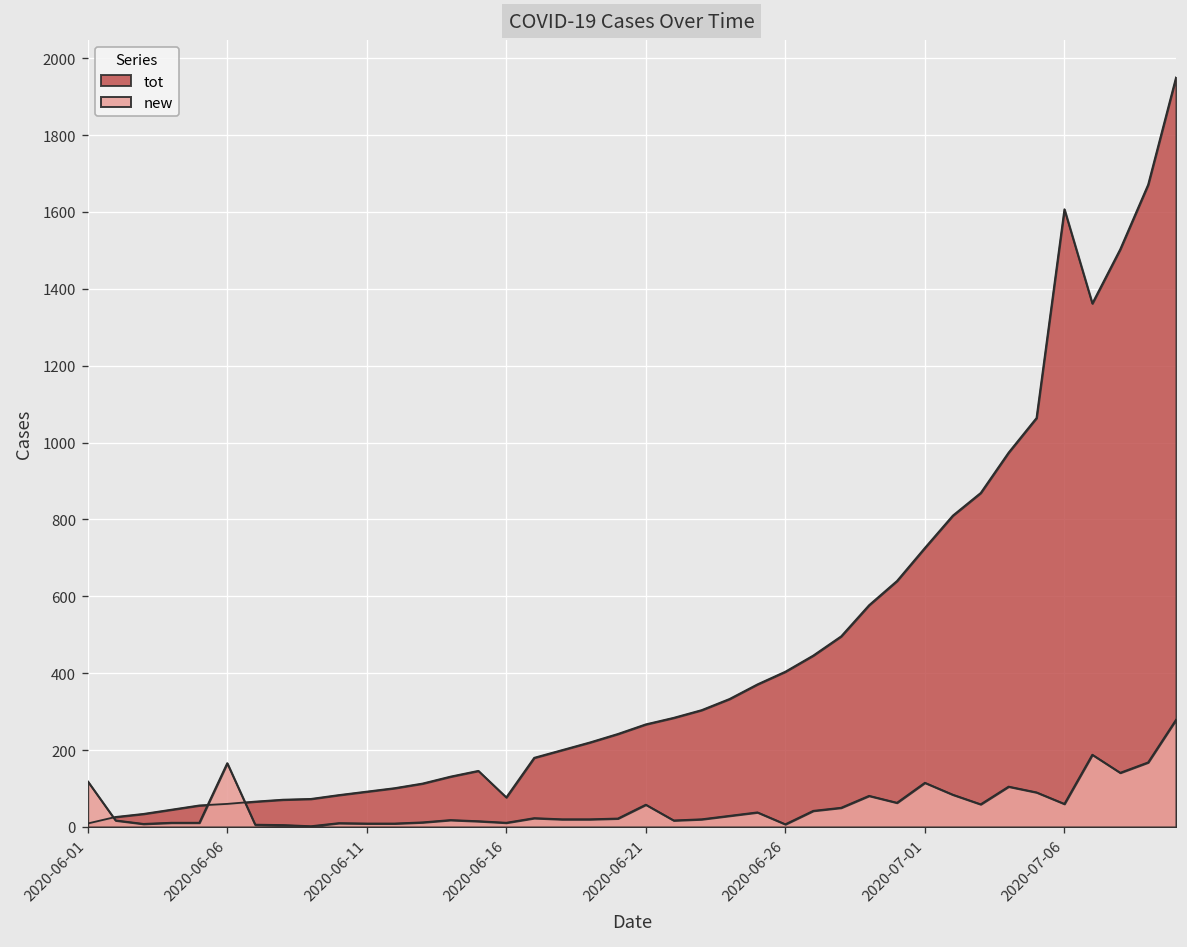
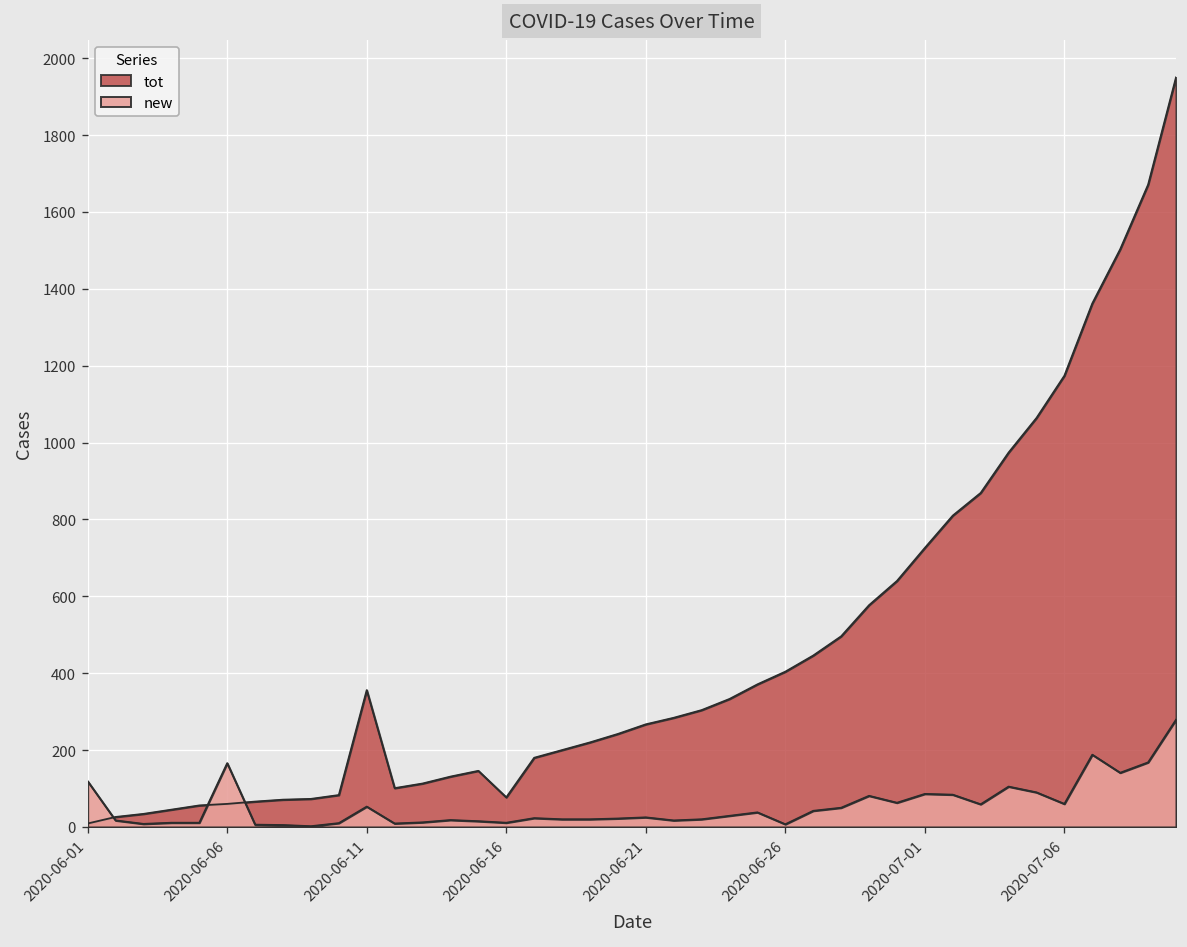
  {
    "tot": {
      "2020-06-01": 10,
      "2020-06-06": 60,
-     "2020-06-11": 90,
+     "2020-06-11": 360,
      "2020-06-16": 80,
      "2020-06-21": 270,
      "2020-06-26": 400,
      "2020-07-01": 730,
-     "2020-07-06": 1610
+     "2020-07-06": 1170
    },
    "new": {
      "2020-06-01": 120,
      "2020-06-06": 170,
-     "2020-06-11": 10,
+     "2020-06-11": 50,
      "2020-06-16": 10,
-     "2020-06-21": 60,
+     "2020-06-21": 30,
      "2020-06-26": 10,
-     "2020-07-01": 120,
+     "2020-07-01": 90,
      "2020-07-06": 60
    }
  }
